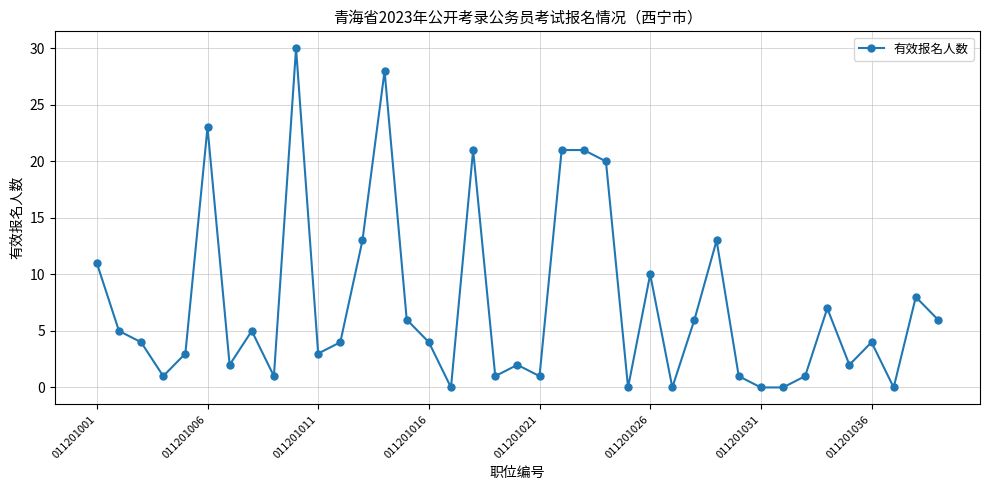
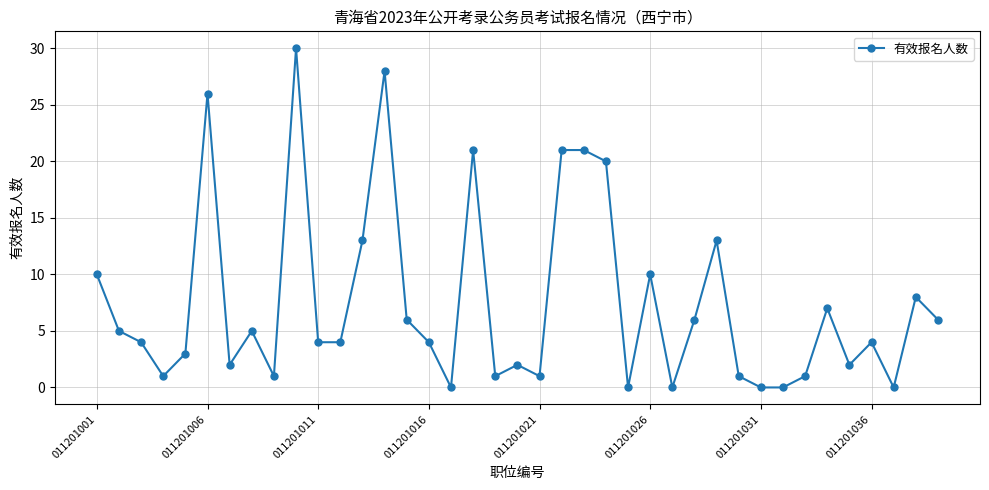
  {
-   "011201001": 11,
-   "011201006": 23,
-   "011201011": 3,
+   "011201001": 10,
+   "011201006": 26,
+   "011201011": 4,
    "011201016": 4,
    "011201021": 1,
    "011201026": 10,
    "011201031": 0,
    "011201036": 4
  }
